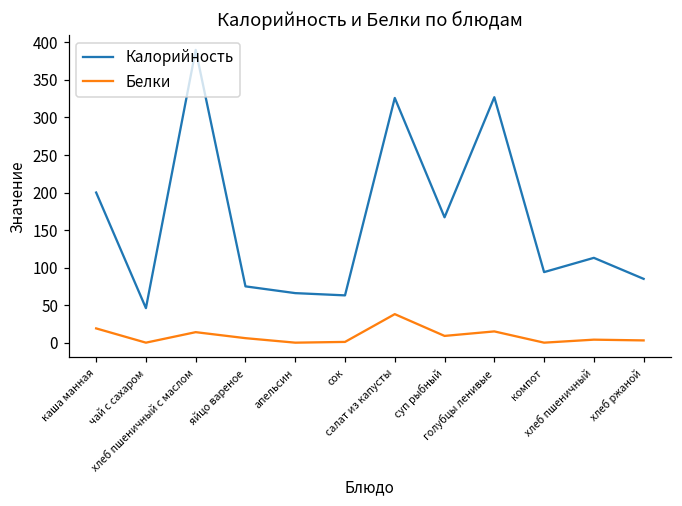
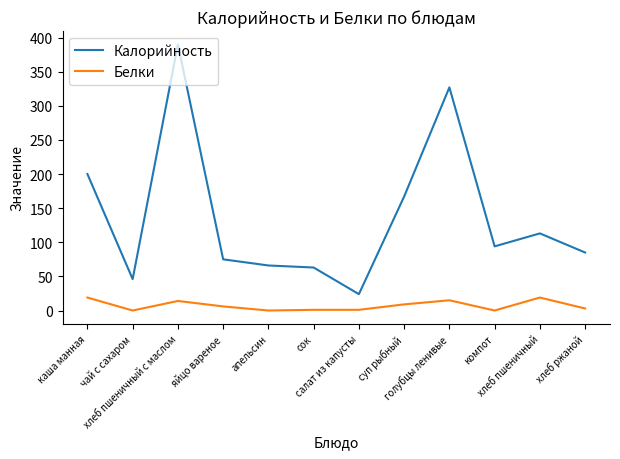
  {
    "Калорийность": {
      "каша манная": 200,
      "чай с сахаром": 50,
      "яйцо вареное": 80,
      "апельсин": 70,
      "сок": 60,
-     "салат из капусты": 330,
+     "салат из капусты": 20,
      "суп рыбный": 170,
      "голубцы ленивые": 330,
      "компот": 90,
      "хлеб пшеничный": 110,
      "хлеб ржаной": 90
    },
    "Белки": {
      "каша манная": 20,
      "чай с сахаром": 0,
      "хлеб пшеничный с маслом": 10,
      "яйцо вареное": 10,
      "апельсин": 0,
      "сок": 0,
-     "салат из капусты": 40,
+     "салат из капусты": 0,
      "суп рыбный": 10,
      "голубцы ленивые": 20,
      "компот": 0,
-     "хлеб пшеничный": 0,
+     "хлеб пшеничный": 20,
      "хлеб ржаной": 0
    }
  }
